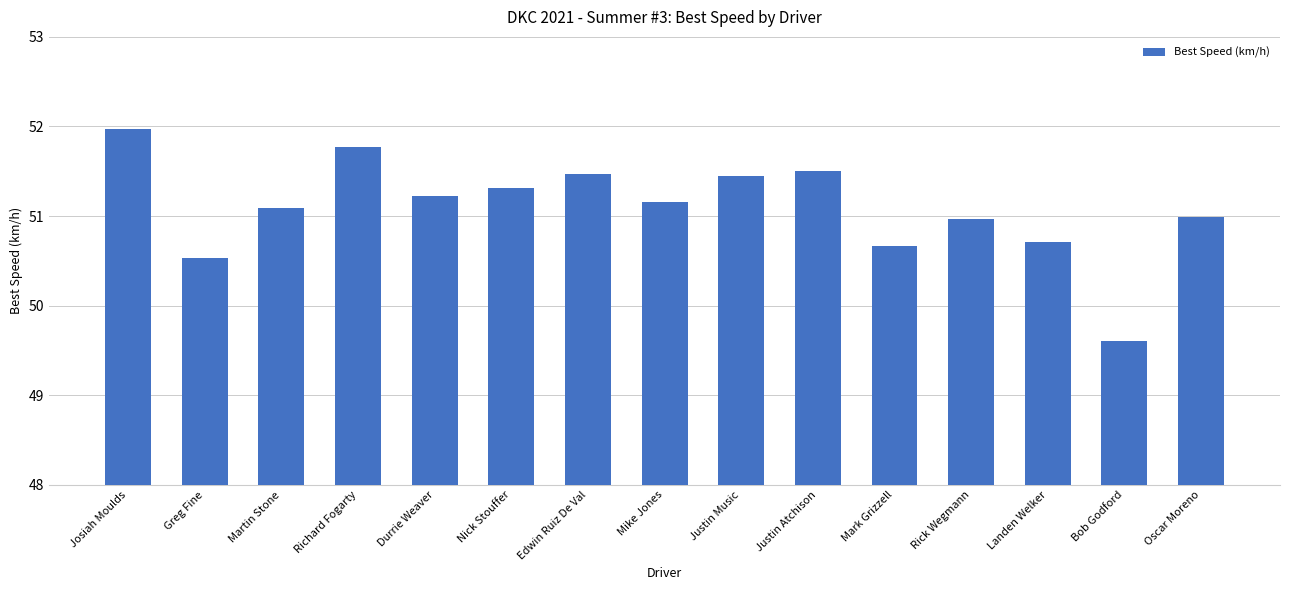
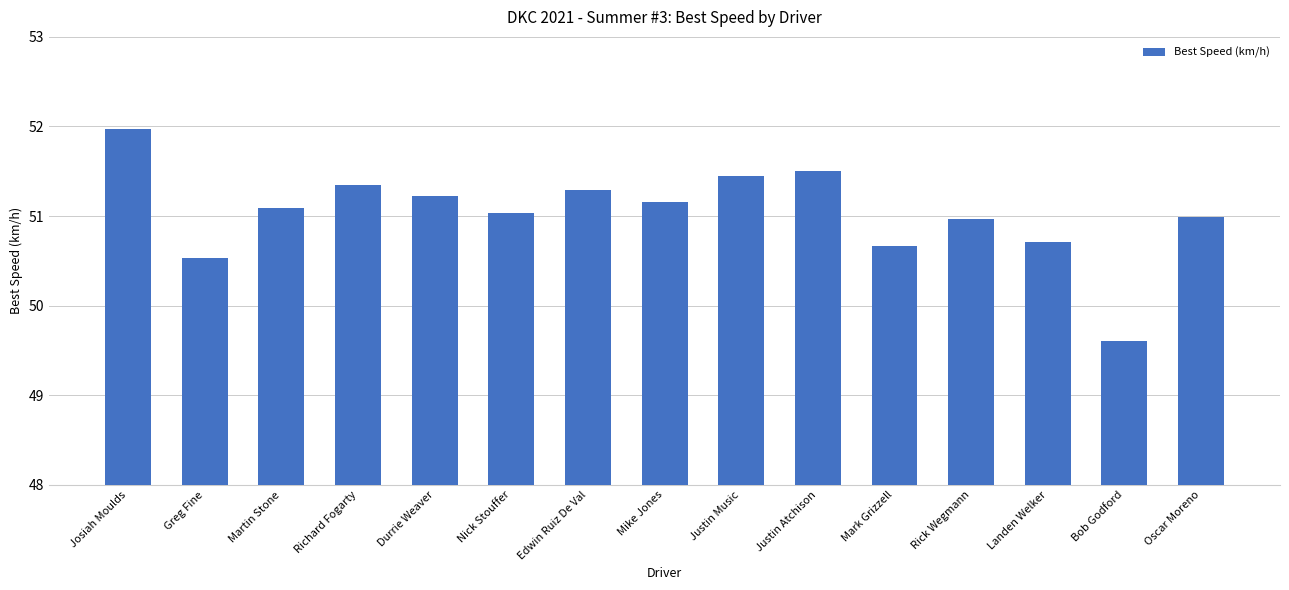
  {
    "Josiah Moulds": 52.0,
    "Greg Fine": 50.5,
    "Martin Stone": 51.1,
-   "Richard Fogarty": 51.8,
+   "Richard Fogarty": 51.3,
    "Durrie Weaver": 51.2,
-   "Nick Stouffer": 51.3,
-   "Edwin Ruiz De Val": 51.5,
+   "Nick Stouffer": 51.0,
+   "Edwin Ruiz De Val": 51.3,
    "Mike Jones": 51.2,
    "Justin Music": 51.4,
    "Justin Atchison": 51.5,
    "Mark Grizzell": 50.7,
    "Rick Wegmann": 51.0,
    "Landen Welker": 50.7,
    "Bob Godford": 49.6,
    "Oscar Moreno": 51.0
  }
